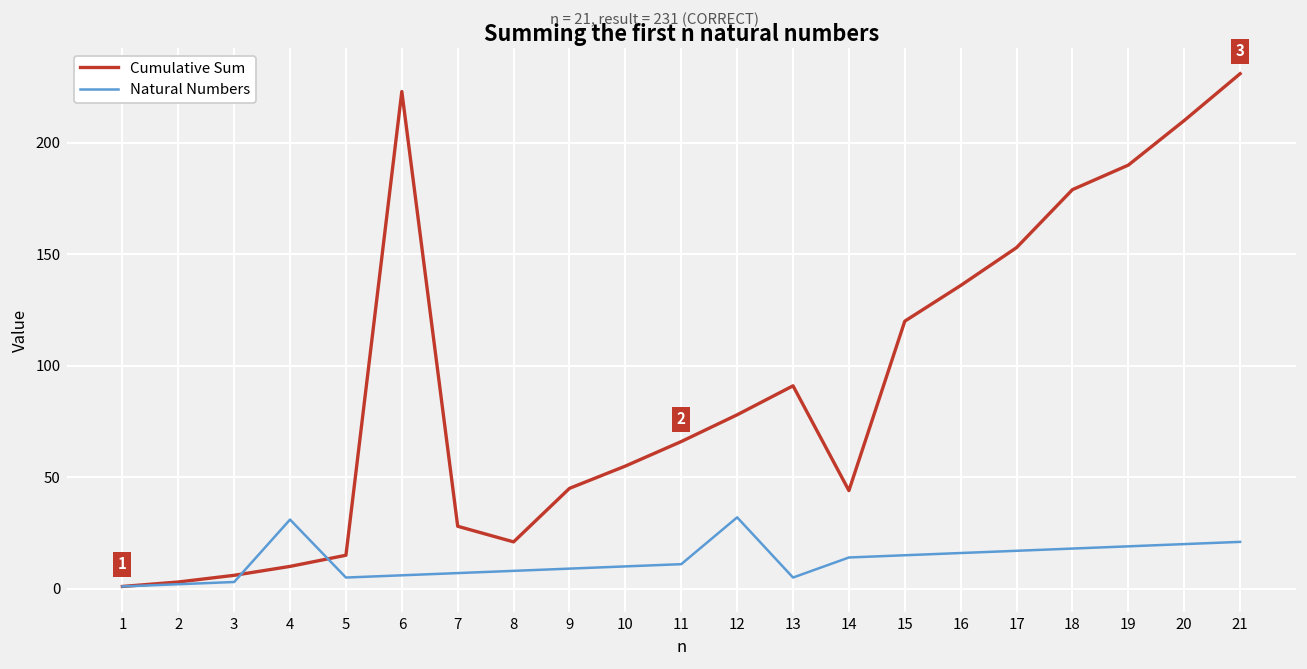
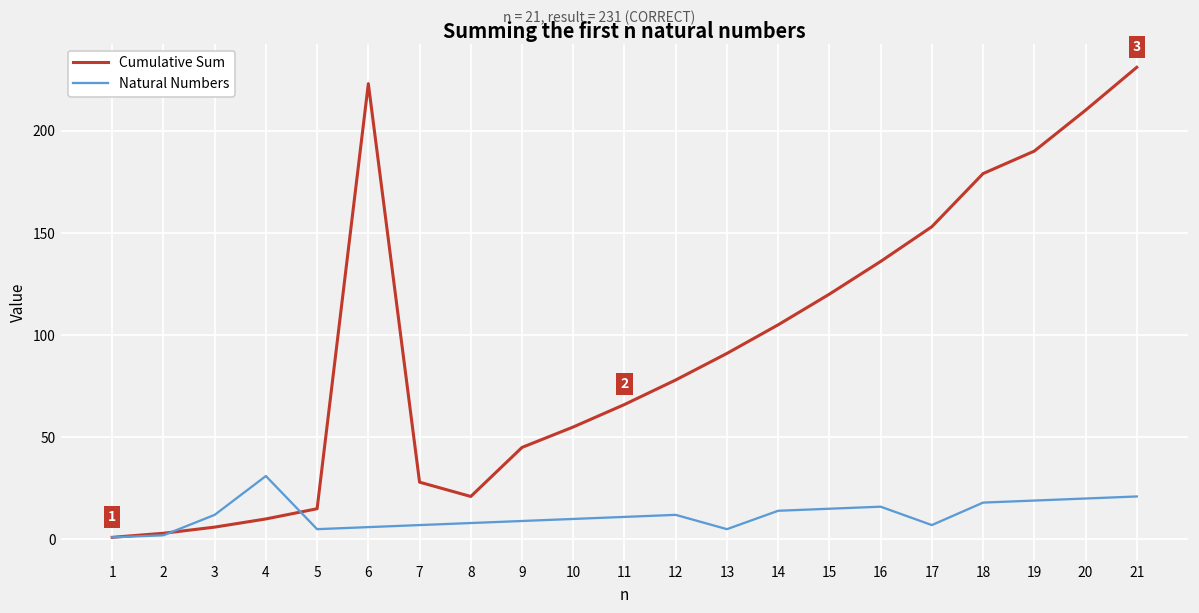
  {
    "Cumulative Sum": {
      "3": 6,
      "4": 10,
      "5": 15,
      "6": 223,
      "7": 28,
      "8": 21,
      "9": 45,
      "10": 55,
      "12": 78,
      "13": 91,
-     "14": 44,
+     "14": 105,
      "15": 120,
      "16": 136,
      "17": 153,
      "18": 179,
      "19": 190,
      "20": 210
    },
    "Natural Numbers": {
-     "3": 3,
+     "3": 12,
      "4": 31,
      "5": 5,
      "6": 6,
      "7": 7,
      "8": 8,
      "9": 9,
      "10": 10,
      "11": 11,
-     "12": 32,
+     "12": 12,
      "13": 5,
      "14": 14,
      "15": 15,
      "16": 16,
-     "17": 17,
+     "17": 7,
      "18": 18,
      "19": 19,
      "20": 20,
      "21": 21
    }
  }
